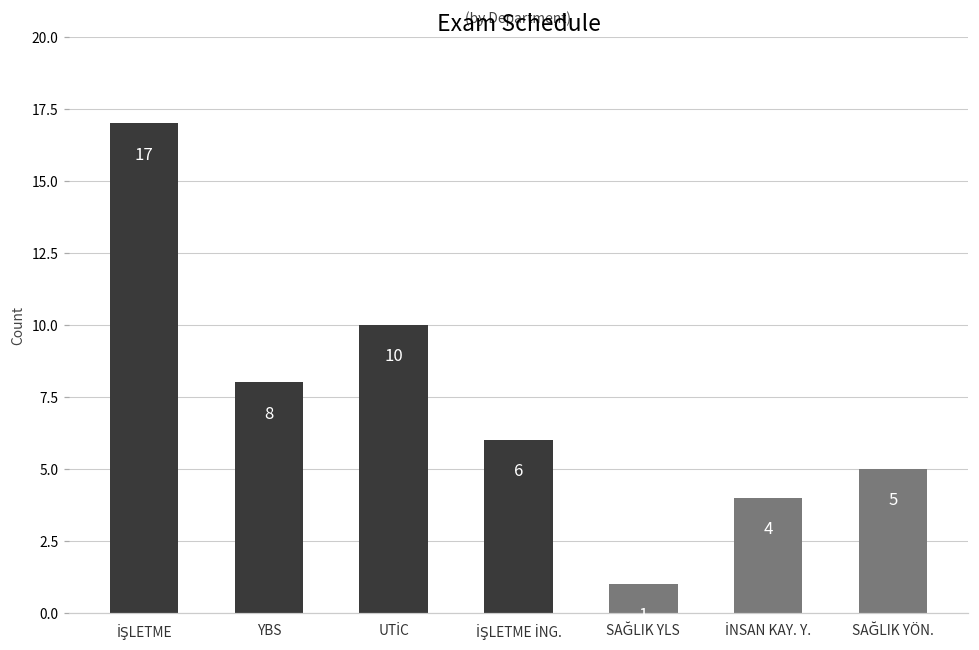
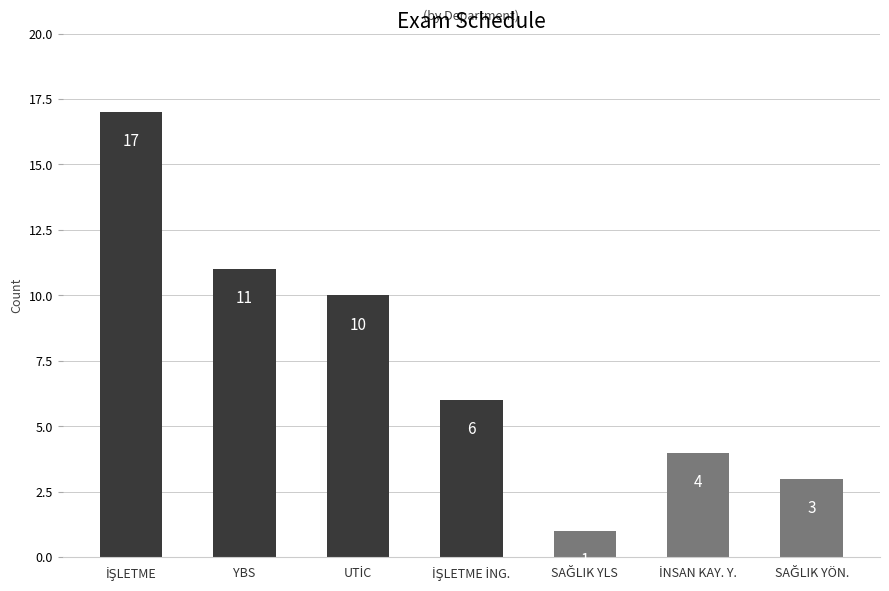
  {
    "İŞLETME": 17,
-   "YBS": 8,
+   "YBS": 11,
    "UTİC": 10,
    "İŞLETME İNG.": 6,
    "İNSAN KAY. Y.": 4,
-   "SAĞLIK YÖN.": 5
+   "SAĞLIK YÖN.": 3
  }
